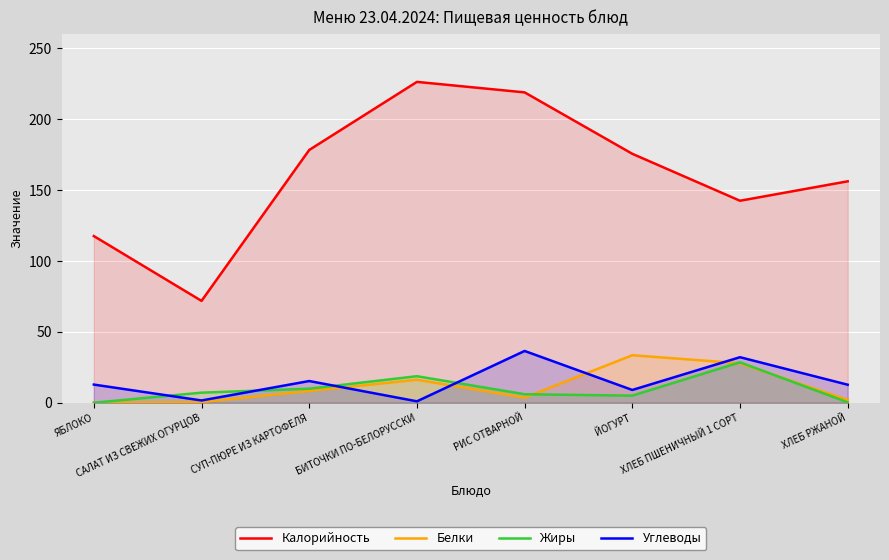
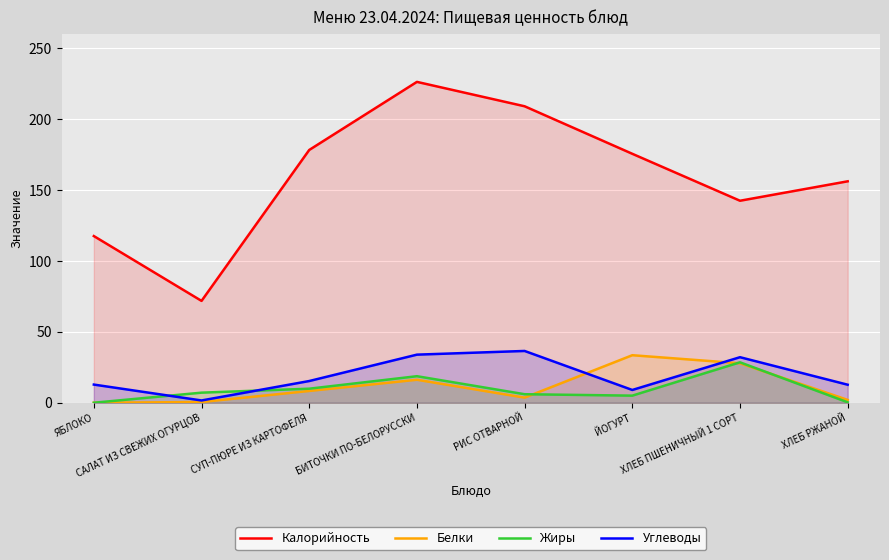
  {
    "Калорийность": {
      "ЯБЛОКО": 118,
      "САЛАТ ИЗ СВЕЖИХ ОГУРЦОВ": 72,
      "СУП-ПЮРЕ ИЗ КАРТОФЕЛЯ": 178,
      "БИТОЧКИ ПО-БЕЛОРУССКИ": 226,
-     "РИС ОТВАРНОЙ": 219,
+     "РИС ОТВАРНОЙ": 209,
      "ЙОГУРТ": 176,
      "ХЛЕБ ПШЕНИЧНЫЙ 1 СОРТ": 142,
      "ХЛЕБ РЖАНОЙ": 156
    },
    "Белки": {
      "БИТОЧКИ ПО-БЕЛОРУССКИ": 16,
      "РИС ОТВАРНОЙ": 4,
      "ЙОГУРТ": 34
    },
    "Жиры": {
      "САЛАТ ИЗ СВЕЖИХ ОГУРЦОВ": 7,
      "БИТОЧКИ ПО-БЕЛОРУССКИ": 19,
      "РИС ОТВАРНОЙ": 6,
      "ЙОГУРТ": 5
    },
    "Углеводы": {
      "ЯБЛОКО": 13,
      "СУП-ПЮРЕ ИЗ КАРТОФЕЛЯ": 15,
-     "БИТОЧКИ ПО-БЕЛОРУССКИ": 1,
+     "БИТОЧКИ ПО-БЕЛОРУССКИ": 34,
      "РИС ОТВАРНОЙ": 37,
      "ЙОГУРТ": 9,
      "ХЛЕБ ПШЕНИЧНЫЙ 1 СОРТ": 32,
      "ХЛЕБ РЖАНОЙ": 13
    }
  }
